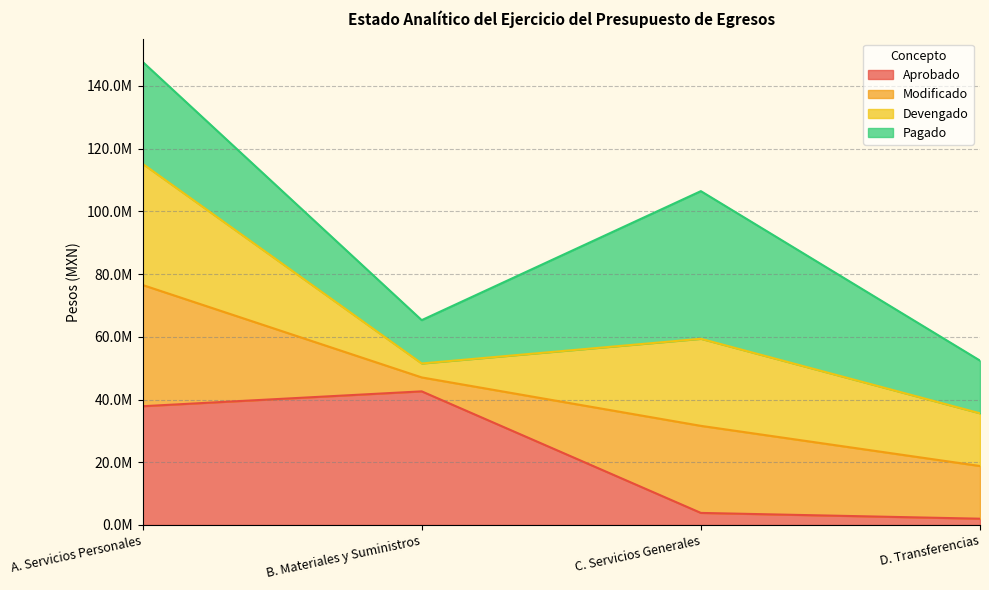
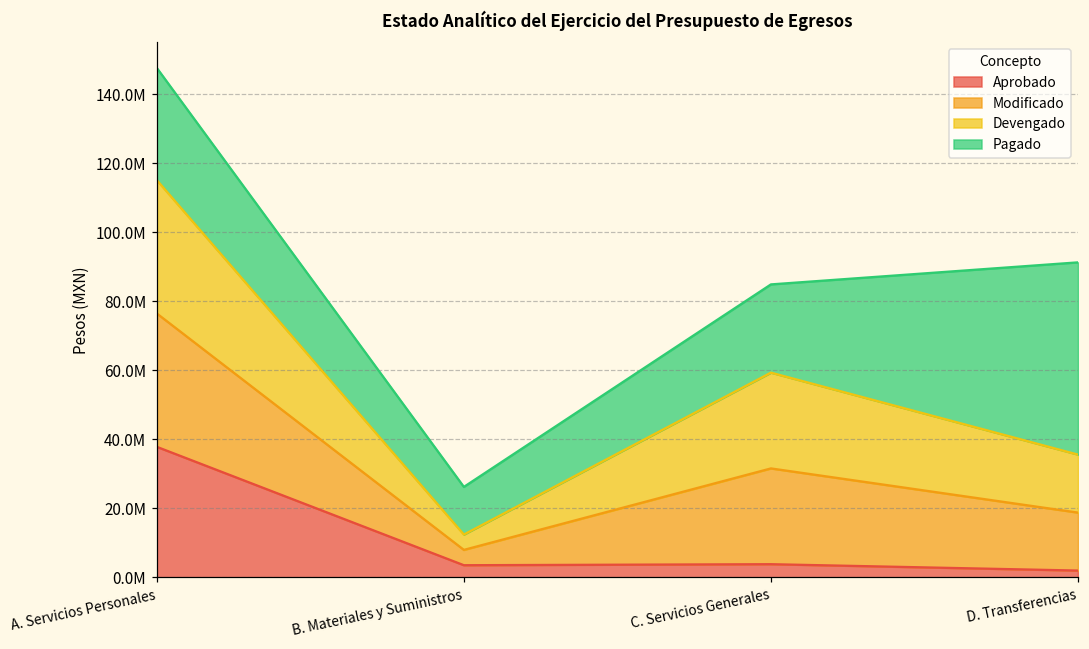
  {
    "Aprobado": {
      "A. Servicios Personales": 38000000,
-     "B. Materiales y Suministros": 43000000,
+     "B. Materiales y Suministros": 4000000,
      "C. Servicios Generales": 4000000,
      "D. Transferencias": 2000000
    },
    "Pagado": {
      "A. Servicios Personales": 33000000,
      "B. Materiales y Suministros": 14000000,
-     "C. Servicios Generales": 47000000,
-     "D. Transferencias": 17000000
+     "C. Servicios Generales": 26000000,
+     "D. Transferencias": 56000000
    }
  }
